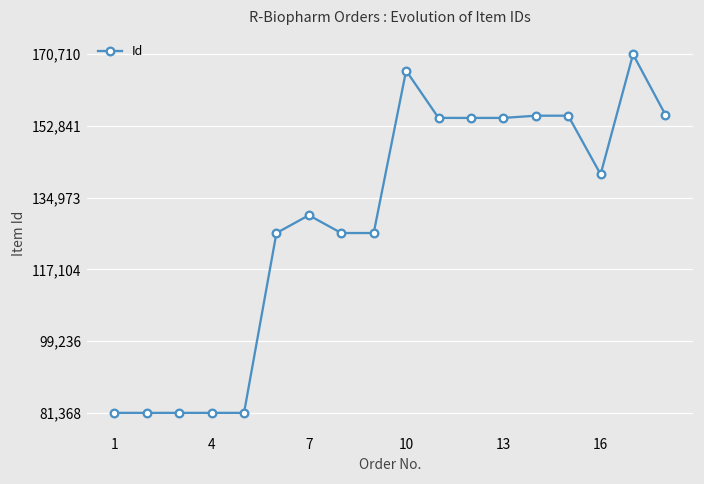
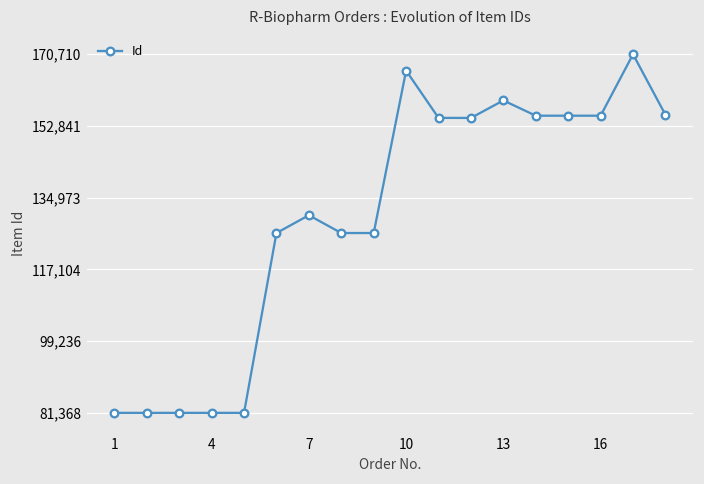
  {
    "1": "81,000",
    "4": "81,000",
    "7": "131,000",
    "10": "167,000",
-   "13": "155,000",
-   "16": "141,000"
+   "13": "159,000",
+   "16": "155,000"
  }
